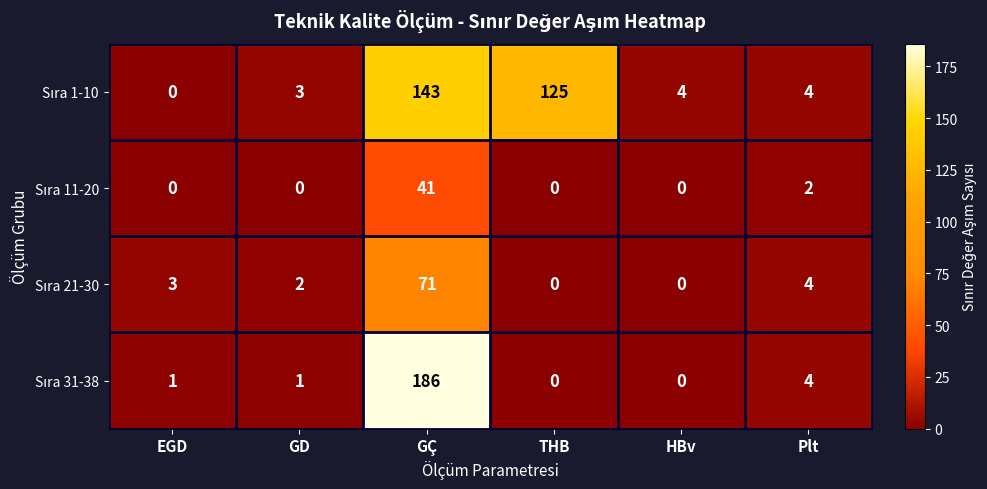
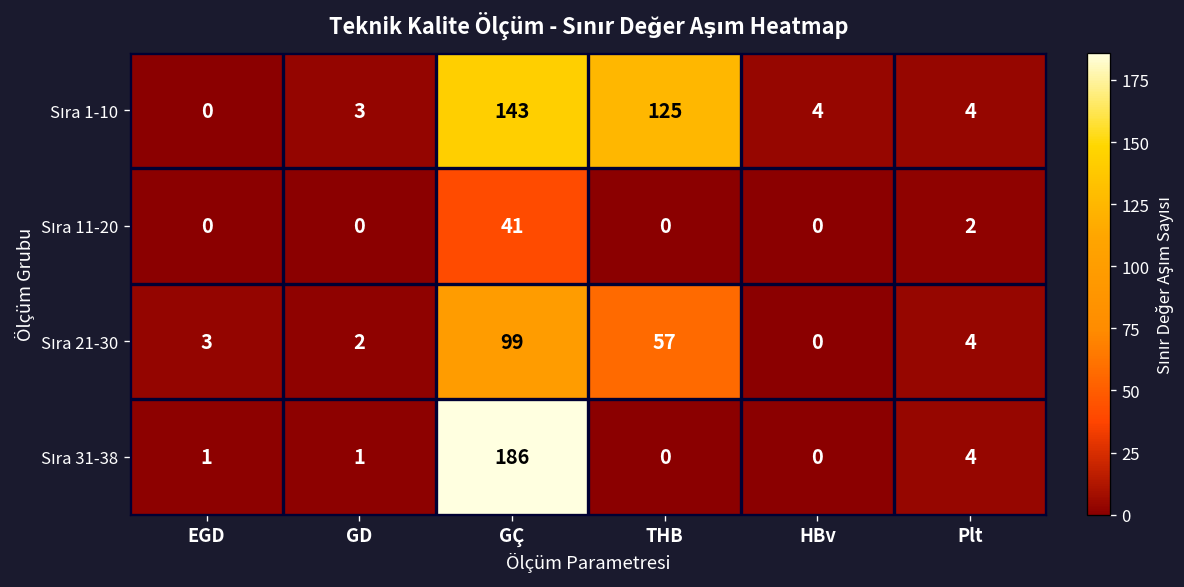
  {
    "Sıra 1-10": {
      "EGD": 0,
      "GD": 3,
      "GÇ": 143,
      "THB": 125,
      "HBv": 4,
      "Plt": 4
    },
    "Sıra 11-20": {
      "EGD": 0,
      "GD": 0,
      "GÇ": 41,
      "THB": 0,
      "HBv": 0,
      "Plt": 2
    },
    "Sıra 21-30": {
      "EGD": 3,
      "GD": 2,
-     "GÇ": 71,
-     "THB": 0,
+     "GÇ": 99,
+     "THB": 57,
      "HBv": 0,
      "Plt": 4
    },
    "Sıra 31-38": {
      "EGD": 1,
      "GD": 1,
      "GÇ": 186,
      "THB": 0,
      "HBv": 0,
      "Plt": 4
    }
  }
